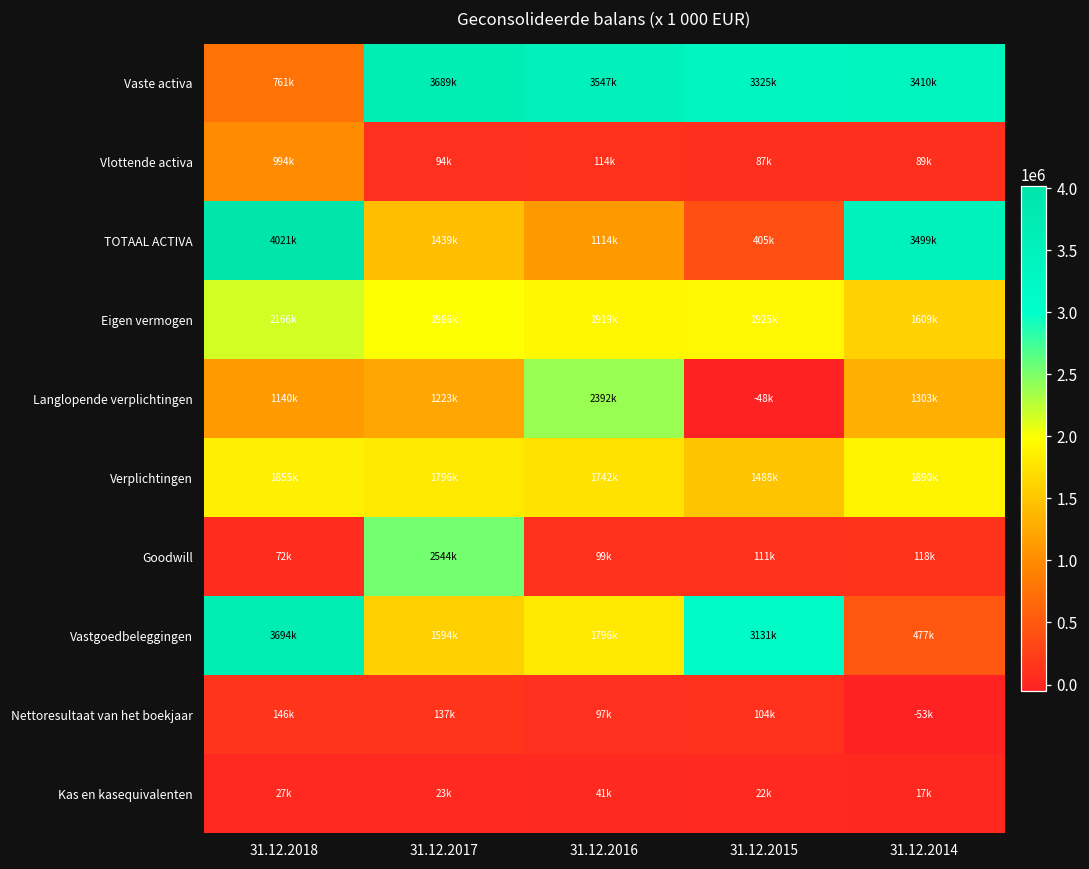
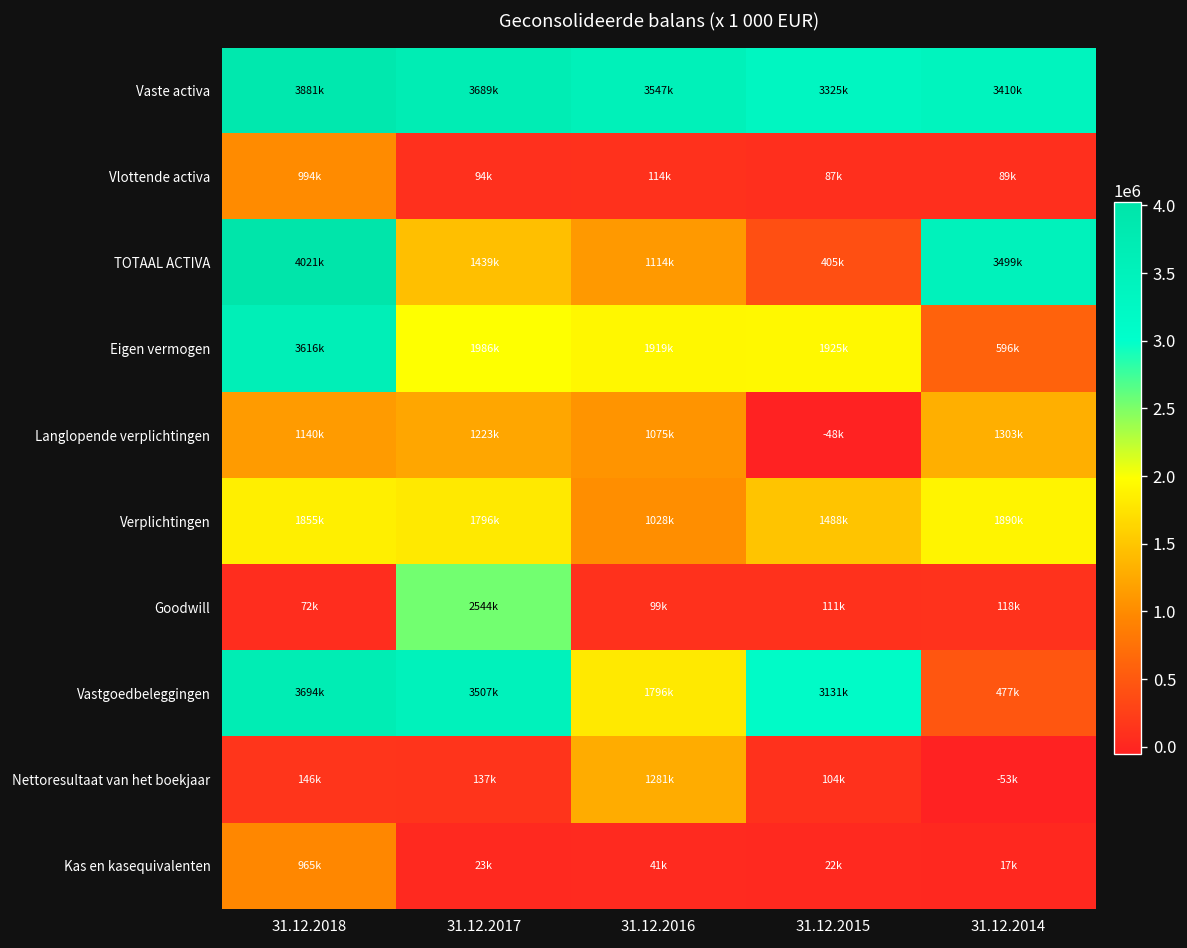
  {
    "Vaste activa": {
-     "31.12.2018": "761k",
+     "31.12.2018": "3881k",
      "31.12.2017": "3689k",
      "31.12.2016": "3547k",
      "31.12.2015": "3325k",
      "31.12.2014": "3410k"
    },
    "Vlottende activa": {
      "31.12.2018": "994k",
      "31.12.2017": "94k",
      "31.12.2016": "114k",
      "31.12.2015": "87k",
      "31.12.2014": "89k"
    },
    "TOTAAL ACTIVA": {
      "31.12.2018": "4021k",
      "31.12.2017": "1439k",
      "31.12.2016": "1114k",
      "31.12.2015": "405k",
      "31.12.2014": "3499k"
    },
    "Eigen vermogen": {
-     "31.12.2018": "2166k",
+     "31.12.2018": "3616k",
      "31.12.2017": "1986k",
      "31.12.2016": "1919k",
      "31.12.2015": "1925k",
-     "31.12.2014": "1609k"
+     "31.12.2014": "596k"
    },
    "Langlopende verplichtingen": {
      "31.12.2018": "1140k",
      "31.12.2017": "1223k",
-     "31.12.2016": "2392k",
+     "31.12.2016": "1075k",
      "31.12.2015": "-48k",
      "31.12.2014": "1303k"
    },
    "Verplichtingen": {
      "31.12.2018": "1855k",
      "31.12.2017": "1796k",
-     "31.12.2016": "1742k",
+     "31.12.2016": "1028k",
      "31.12.2015": "1488k",
      "31.12.2014": "1890k"
    },
    "Goodwill": {
      "31.12.2018": "72k",
      "31.12.2017": "2544k",
      "31.12.2016": "99k",
      "31.12.2015": "111k",
      "31.12.2014": "118k"
    },
    "Vastgoedbeleggingen": {
      "31.12.2018": "3694k",
-     "31.12.2017": "1594k",
+     "31.12.2017": "3507k",
      "31.12.2016": "1796k",
      "31.12.2015": "3131k",
      "31.12.2014": "477k"
    },
    "Nettoresultaat van het boekjaar": {
      "31.12.2018": "146k",
      "31.12.2017": "137k",
-     "31.12.2016": "97k",
+     "31.12.2016": "1281k",
      "31.12.2015": "104k",
      "31.12.2014": "-53k"
    },
    "Kas en kasequivalenten": {
-     "31.12.2018": "27k",
+     "31.12.2018": "965k",
      "31.12.2017": "23k",
      "31.12.2016": "41k",
      "31.12.2015": "22k",
      "31.12.2014": "17k"
    }
  }
